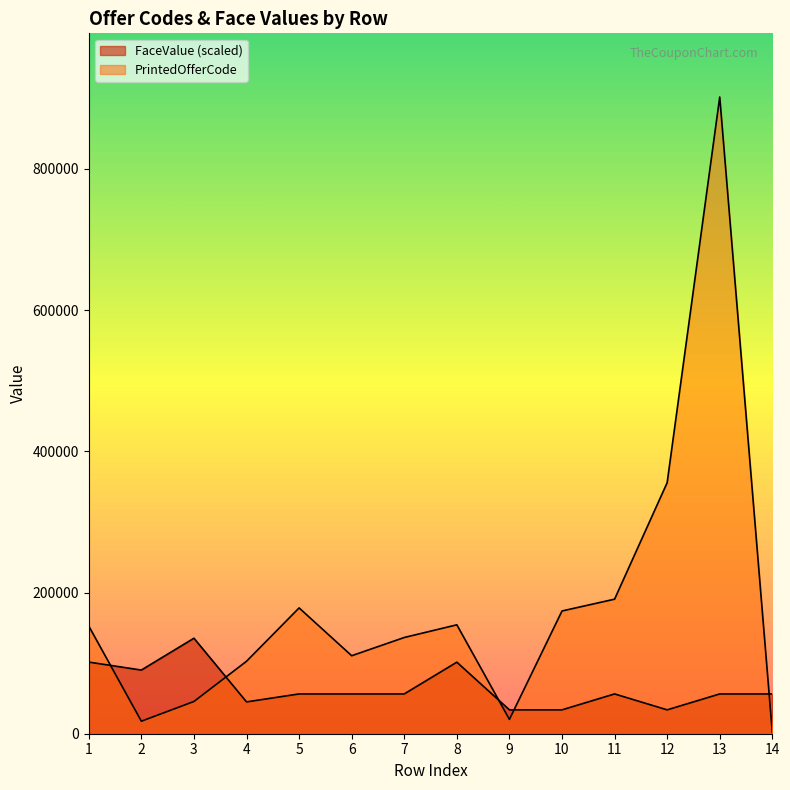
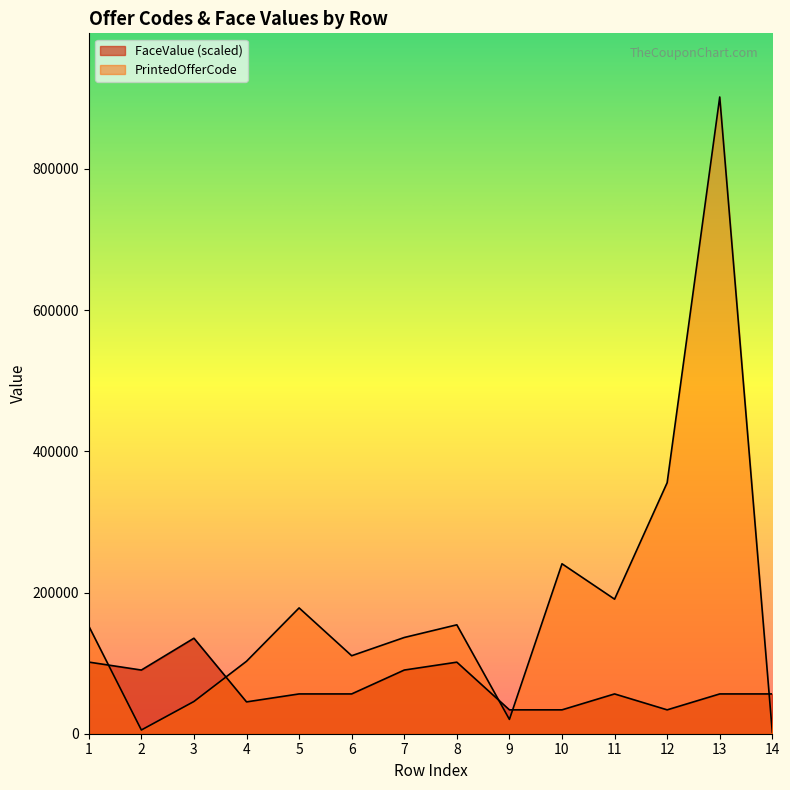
  {
    "FaceValue (scaled)": {
      "1": 100000,
      "2": 90000,
      "3": 140000,
      "4": 50000,
      "5": 60000,
      "6": 60000,
-     "7": 60000,
+     "7": 90000,
      "8": 100000,
      "9": 30000,
      "10": 30000,
      "11": 60000,
      "12": 30000,
      "13": 60000,
      "14": 60000
    },
    "PrintedOfferCode": {
      "1": 150000,
-     "2": 20000,
+     "2": 10000,
      "3": 50000,
      "4": 100000,
      "5": 180000,
      "6": 110000,
      "7": 140000,
      "8": 150000,
      "9": 20000,
-     "10": 170000,
+     "10": 240000,
      "11": 190000,
      "12": 360000,
      "13": 900000,
      "14": 0
    }
  }
